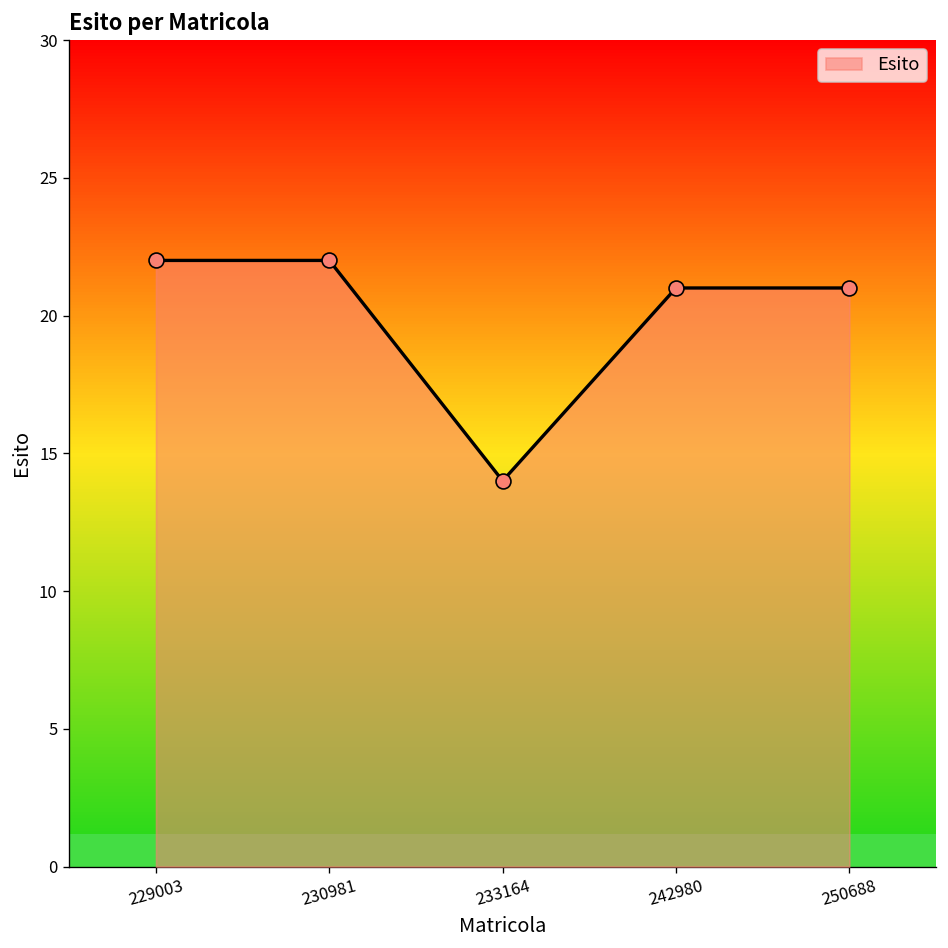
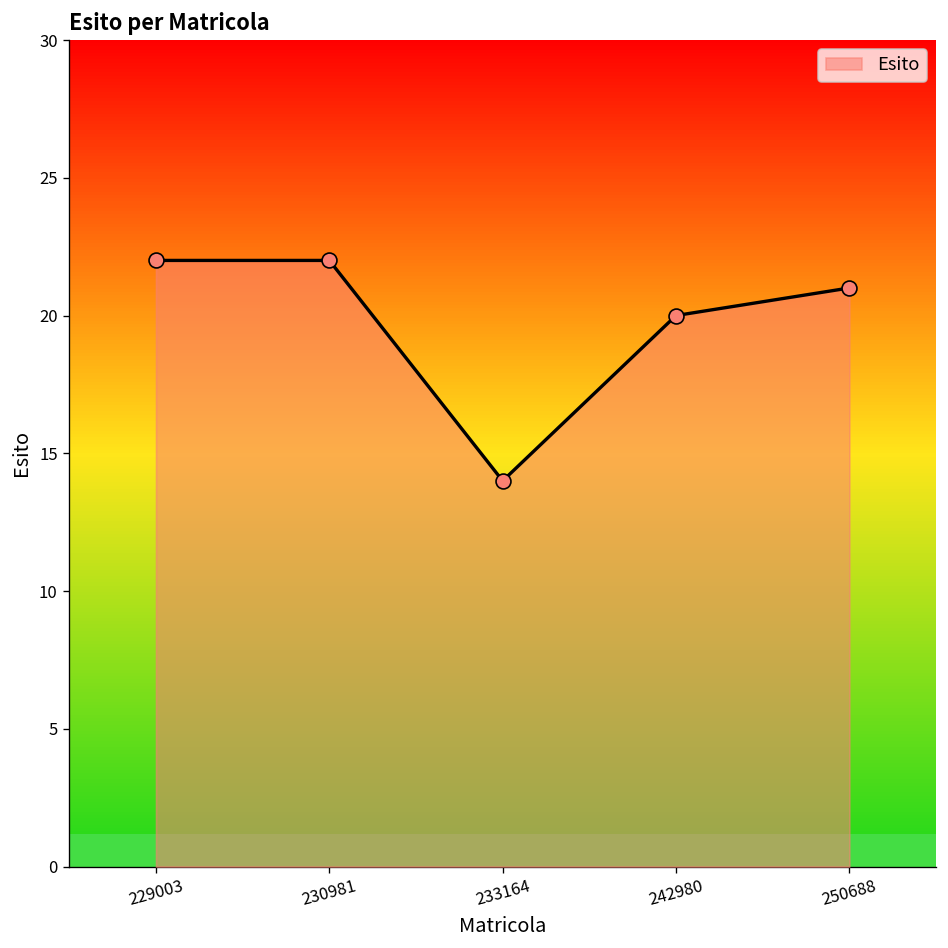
  {
    "229003": 22,
    "230981": 22,
    "233164": 14,
-   "242980": 21,
+   "242980": 20,
    "250688": 21
  }
